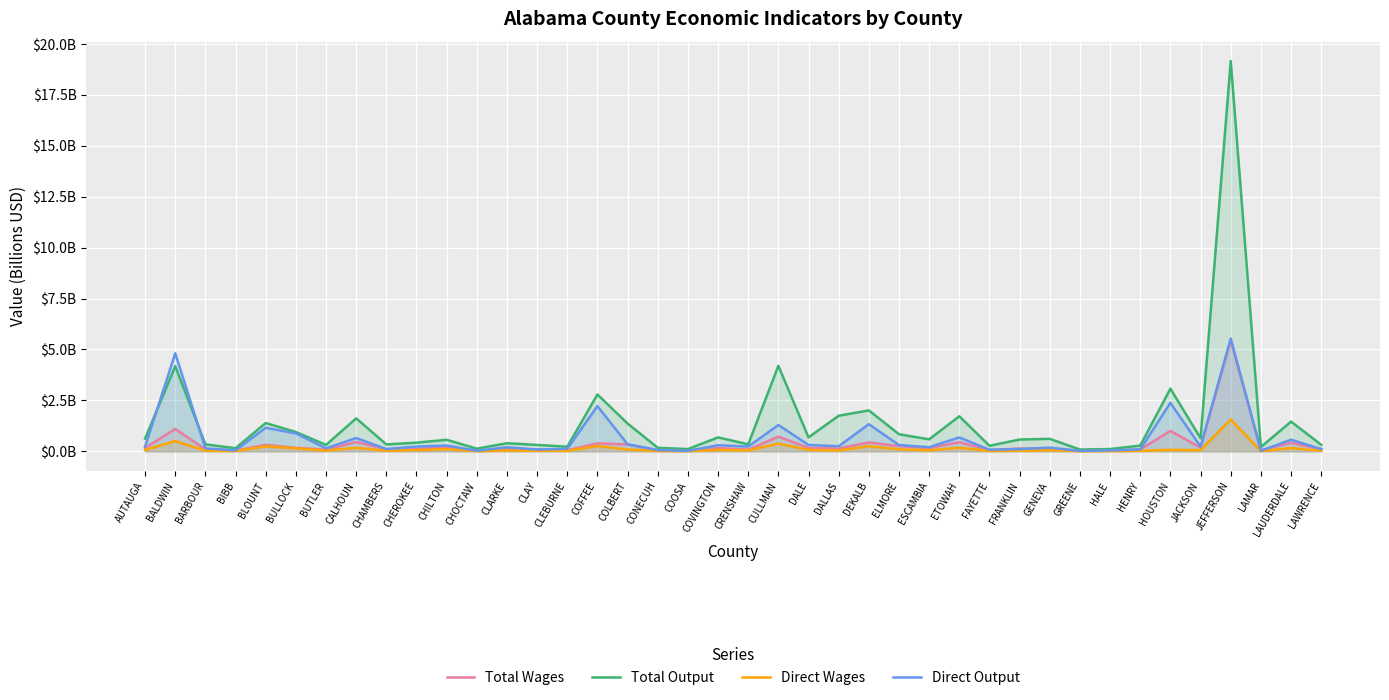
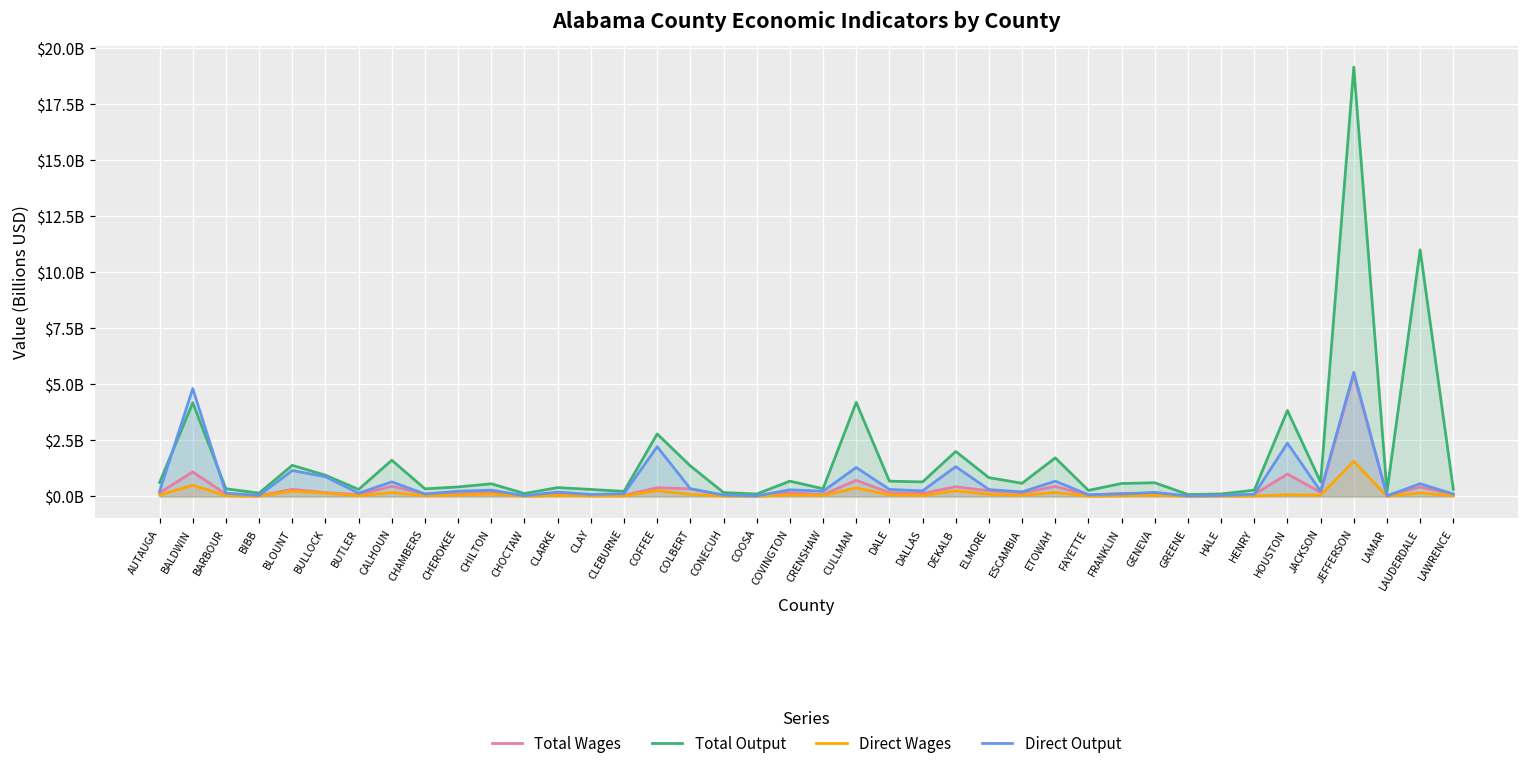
  {
    "Total Wages": {
      "BALDWIN": "$1100000000",
      "CALHOUN": "$500000000",
      "COFFEE": "$400000000",
      "CULLMAN": "$700000000",
      "DEKALB": "$400000000",
      "ETOWAH": "$400000000",
      "HOUSTON": "$1000000000",
      "LAUDERDALE": "$400000000"
    },
    "Total Output": {
      "AUTAUGA": "$600000000",
      "BALDWIN": "$4200000000",
      "BARBOUR": "$300000000",
      "BLOUNT": "$1400000000",
      "BUTLER": "$300000000",
      "CALHOUN": "$1600000000",
      "CHAMBERS": "$300000000",
      "CHEROKEE": "$400000000",
      "CHILTON": "$600000000",
      "CLARKE": "$400000000",
      "CLAY": "$300000000",
      "COFFEE": "$2800000000",
      "COLBERT": "$1400000000",
      "COVINGTON": "$700000000",
      "CULLMAN": "$4200000000",
      "DALE": "$700000000",
-     "DALLAS": "$1700000000",
+     "DALLAS": "$600000000",
      "DEKALB": "$2000000000",
      "ELMORE": "$800000000",
      "ESCAMBIA": "$600000000",
      "ETOWAH": "$1700000000",
      "FAYETTE": "$300000000",
      "FRANKLIN": "$600000000",
      "GENEVA": "$600000000",
      "HENRY": "$300000000",
-     "HOUSTON": "$3100000000",
+     "HOUSTON": "$3800000000",
      "JACKSON": "$600000000",
      "JEFFERSON": "$19200000000",
      "LAMAR": "$200000000",
-     "LAUDERDALE": "$1500000000",
+     "LAUDERDALE": "$11000000000",
      "LAWRENCE": "$300000000"
    },
    "Direct Wages": {
      "BALDWIN": "$500000000",
      "CALHOUN": "$200000000",
      "COFFEE": "$300000000",
      "COLBERT": "$100000000",
      "CULLMAN": "$400000000",
      "DEKALB": "$300000000",
      "ELMORE": "$100000000",
      "ETOWAH": "$200000000",
      "HOUSTON": "$100000000",
      "JEFFERSON": "$1600000000",
      "LAUDERDALE": "$200000000"
    },
    "Direct Output": {
      "BALDWIN": "$4800000000",
      "BLOUNT": "$1200000000",
      "CALHOUN": "$700000000",
      "COFFEE": "$2200000000",
      "COVINGTON": "$300000000",
      "CULLMAN": "$1300000000",
      "DALE": "$300000000",
      "DEKALB": "$1300000000",
      "ETOWAH": "$700000000",
      "HOUSTON": "$2400000000",
      "LAUDERDALE": "$600000000"
    }
  }
